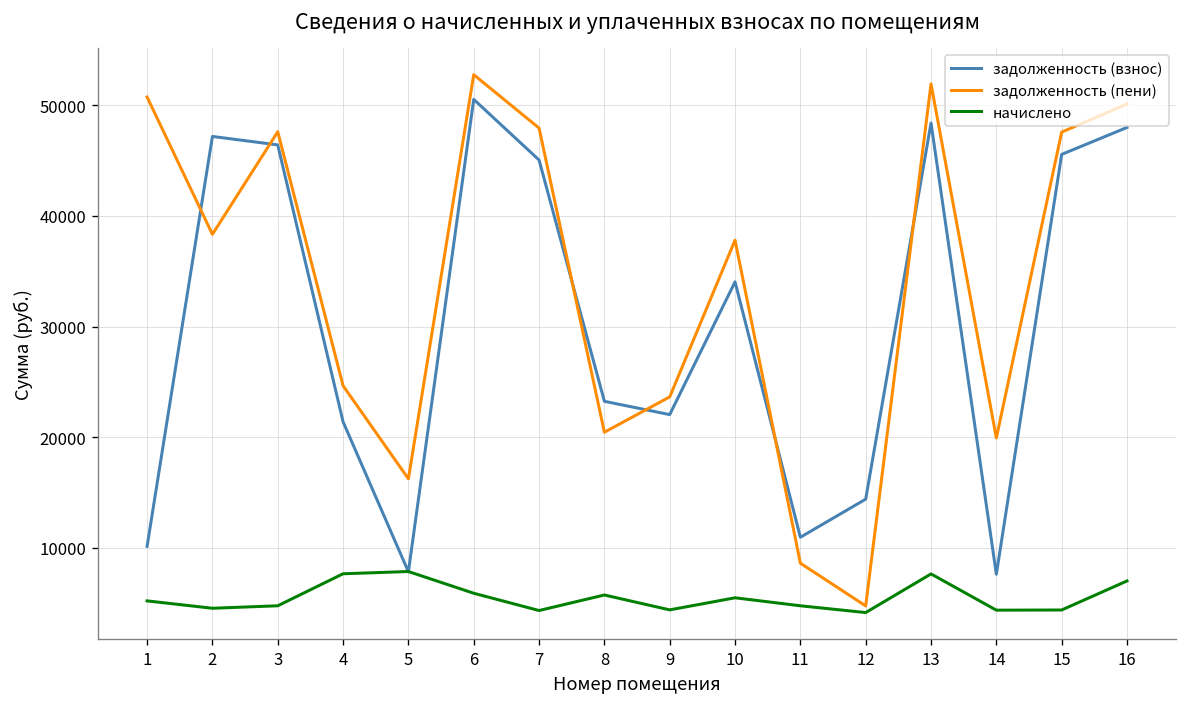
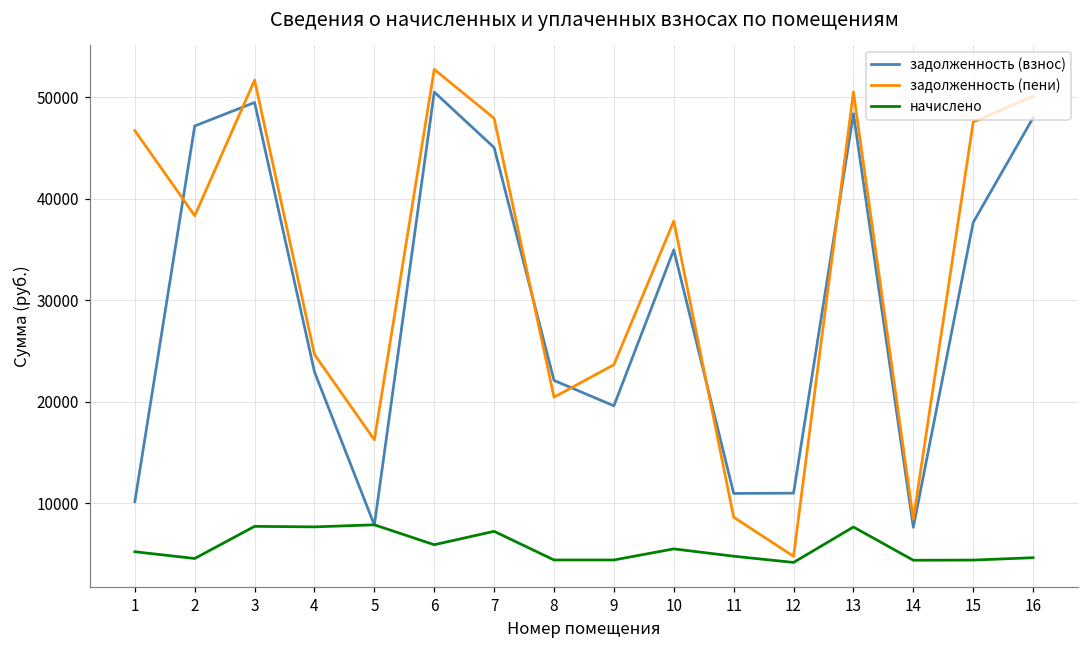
  {
    "задолженность (взнос)": {
      "1": 10000,
      "2": 47000,
-     "3": 46000,
-     "4": 21000,
+     "3": 50000,
+     "4": 23000,
      "6": 51000,
      "7": 45000,
-     "8": 23000,
-     "9": 22000,
-     "10": 34000,
+     "8": 22000,
+     "9": 20000,
+     "10": 35000,
      "11": 11000,
-     "12": 14000,
+     "12": 11000,
      "13": 48000,
      "14": 8000,
-     "15": 46000
+     "15": 38000
    },
    "задолженность (пени)": {
-     "1": 51000,
+     "1": 47000,
      "2": 38000,
-     "3": 48000,
+     "3": 52000,
      "4": 25000,
      "5": 16000,
      "6": 53000,
      "7": 48000,
      "8": 20000,
      "9": 24000,
      "10": 38000,
      "11": 9000,
      "12": 5000,
-     "13": 52000,
-     "14": 20000,
+     "13": 51000,
+     "14": 8000,
      "15": 48000
    },
    "начислено": {
      "1": 5000,
      "2": 5000,
-     "3": 5000,
+     "3": 8000,
      "4": 8000,
      "6": 6000,
-     "7": 4000,
-     "8": 6000,
+     "7": 7000,
+     "8": 4000,
      "9": 4000,
      "10": 5000,
      "11": 5000,
      "12": 4000,
      "13": 8000,
      "14": 4000,
      "15": 4000,
-     "16": 7000
+     "16": 5000
    }
  }
